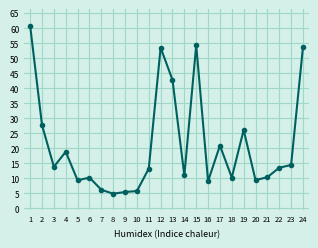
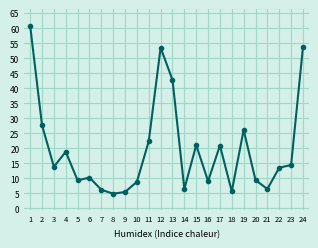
  {
    "1": 61,
    "2": 28,
    "3": 14,
    "4": 19,
    "5": 9,
    "6": 10,
    "7": 6,
    "8": 5,
    "9": 5,
-   "10": 6,
-   "11": 13,
+   "10": 9,
+   "11": 22,
    "12": 54,
    "13": 43,
-   "14": 11,
-   "15": 54,
+   "14": 6,
+   "15": 21,
    "16": 9,
    "17": 21,
-   "18": 10,
+   "18": 6,
    "19": 26,
    "20": 9,
-   "21": 10,
+   "21": 6,
    "22": 13,
    "23": 14,
    "24": 54
  }
